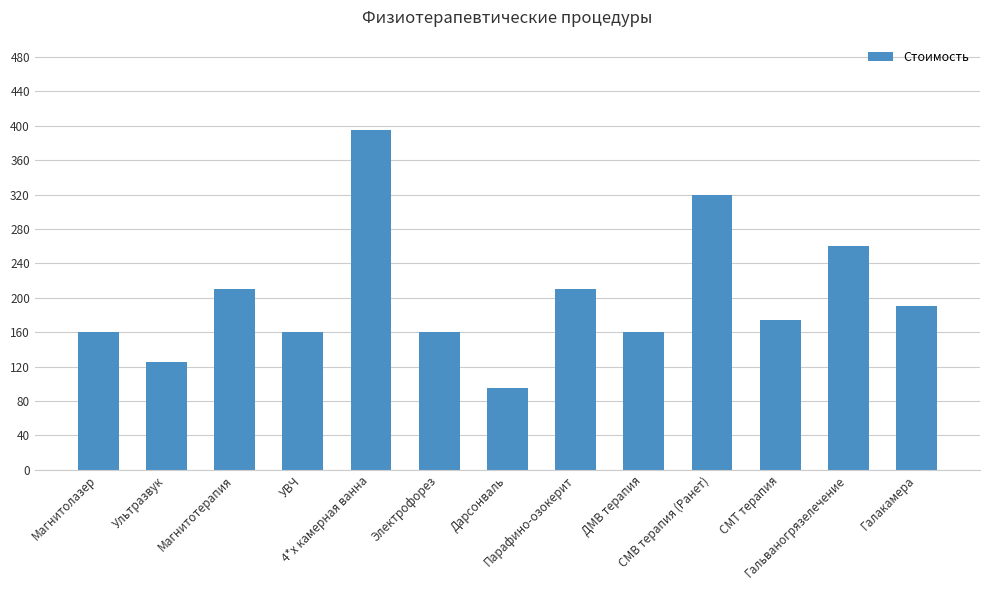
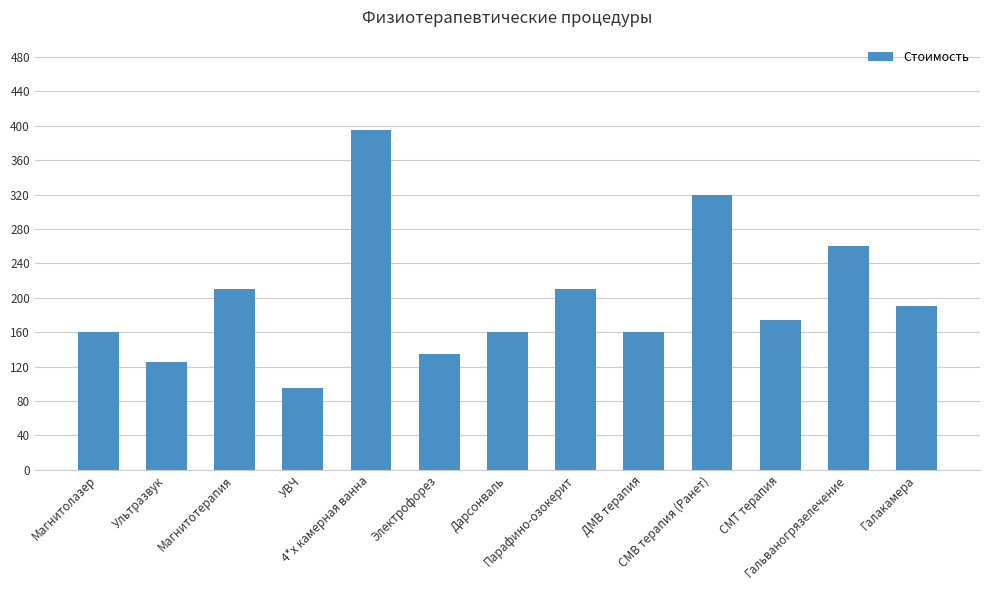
  {
    "Магнитолазер": 160,
    "Ультразвук": 130,
    "Магнитотерапия": 210,
-   "УВЧ": 160,
+   "УВЧ": 100,
    "4*х камерная ванна": 400,
-   "Электрофорез": 160,
-   "Дарсонваль": 90,
+   "Электрофорез": 130,
+   "Дарсонваль": 160,
    "Парафино-озокерит": 210,
    "ДМВ терапия": 160,
    "СМВ терапия (Ранет)": 320,
    "СМТ терапия": 170,
    "Гальваногрязелечение": 260,
    "Галакамера": 190
  }
